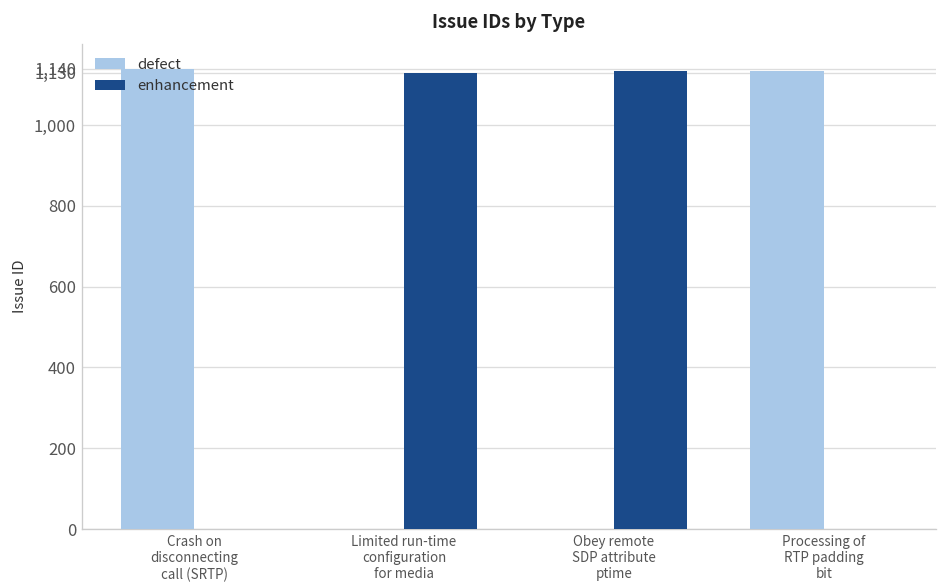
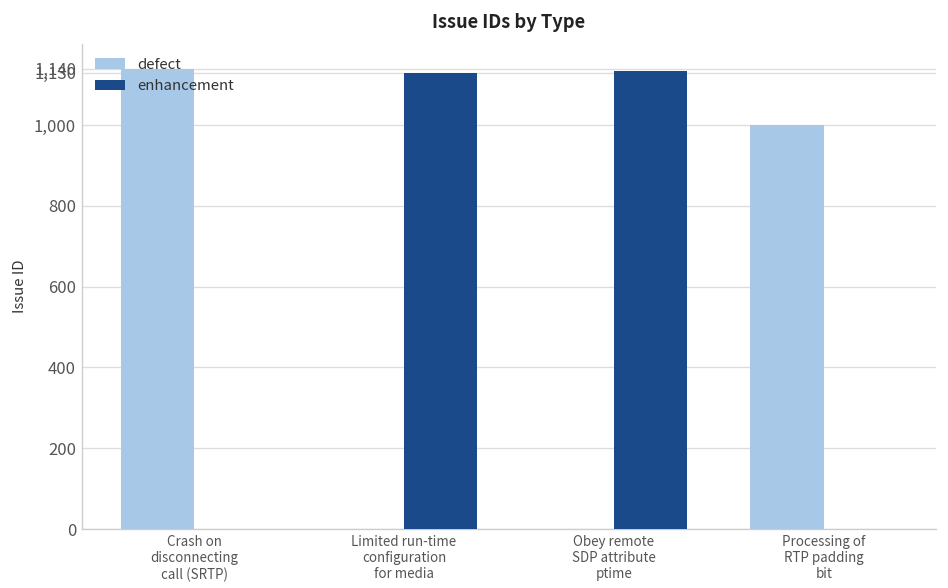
  {
    "defect": {
      "Crash on disconnecting call (SRTP)": "1,140",
      "Limited run-time configuration for media": "0",
      "Obey remote SDP attribute ptime": "0",
-     "Processing of RTP padding bit": "1,140"
+     "Processing of RTP padding bit": "1,000"
    },
    "enhancement": {
      "Crash on disconnecting call (SRTP)": "0",
      "Limited run-time configuration for media": "1,130",
      "Obey remote SDP attribute ptime": "1,130",
      "Processing of RTP padding bit": "0"
    }
  }
